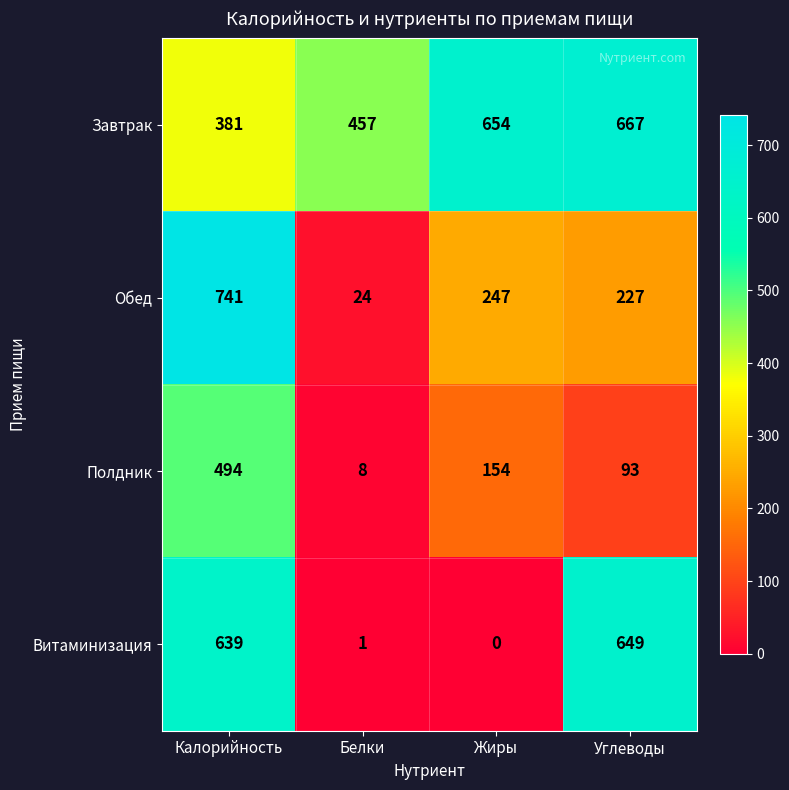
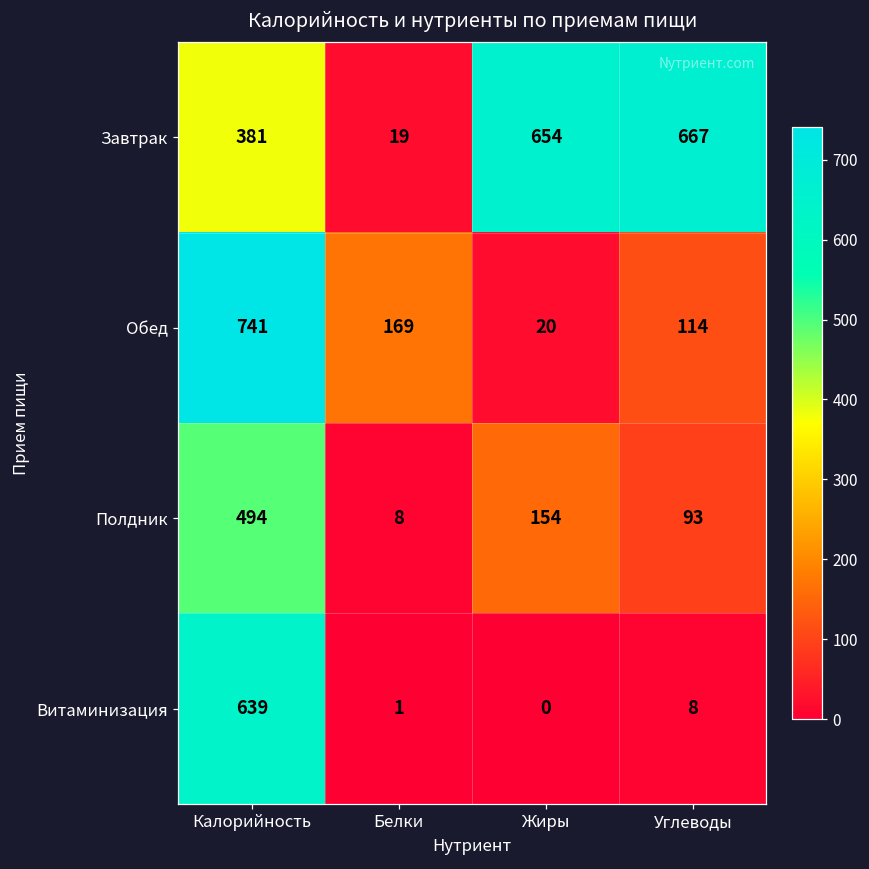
  {
    "Завтрак": {
      "Калорийность": 381,
-     "Белки": 457,
+     "Белки": 19,
      "Жиры": 654
    },
    "Обед": {
      "Калорийность": 741,
-     "Белки": 24,
-     "Жиры": 247,
-     "Углеводы": 227
+     "Белки": 169,
+     "Жиры": 20,
+     "Углеводы": 114
    },
    "Полдник": {
      "Калорийность": 494,
      "Белки": 8,
      "Жиры": 154,
      "Углеводы": 93
    },
    "Витаминизация": {
      "Калорийность": 639,
      "Белки": 1,
      "Жиры": 0,
-     "Углеводы": 649
+     "Углеводы": 8
    }
  }
